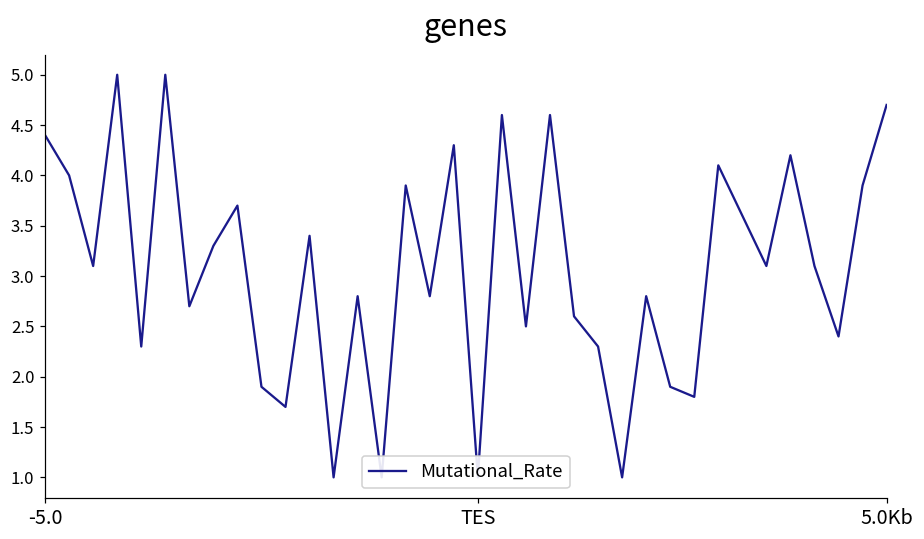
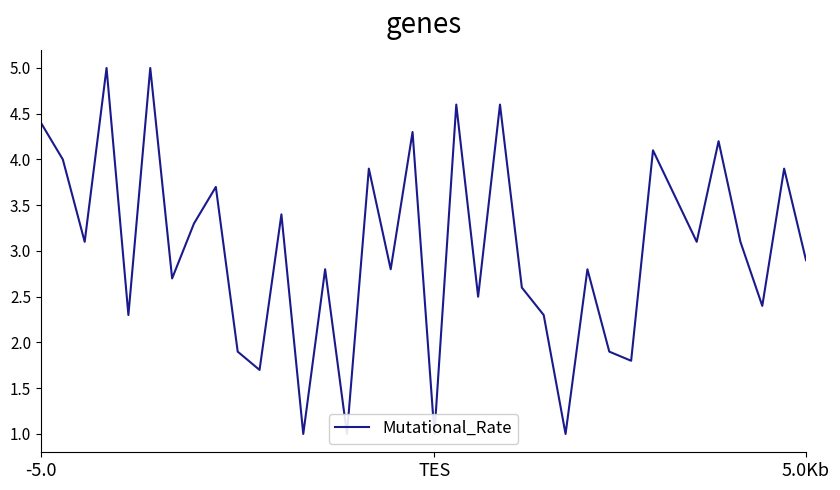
  {
    "-5.0": 4.4,
-   "5.0Kb": 4.7
+   "5.0Kb": 2.9
  }
